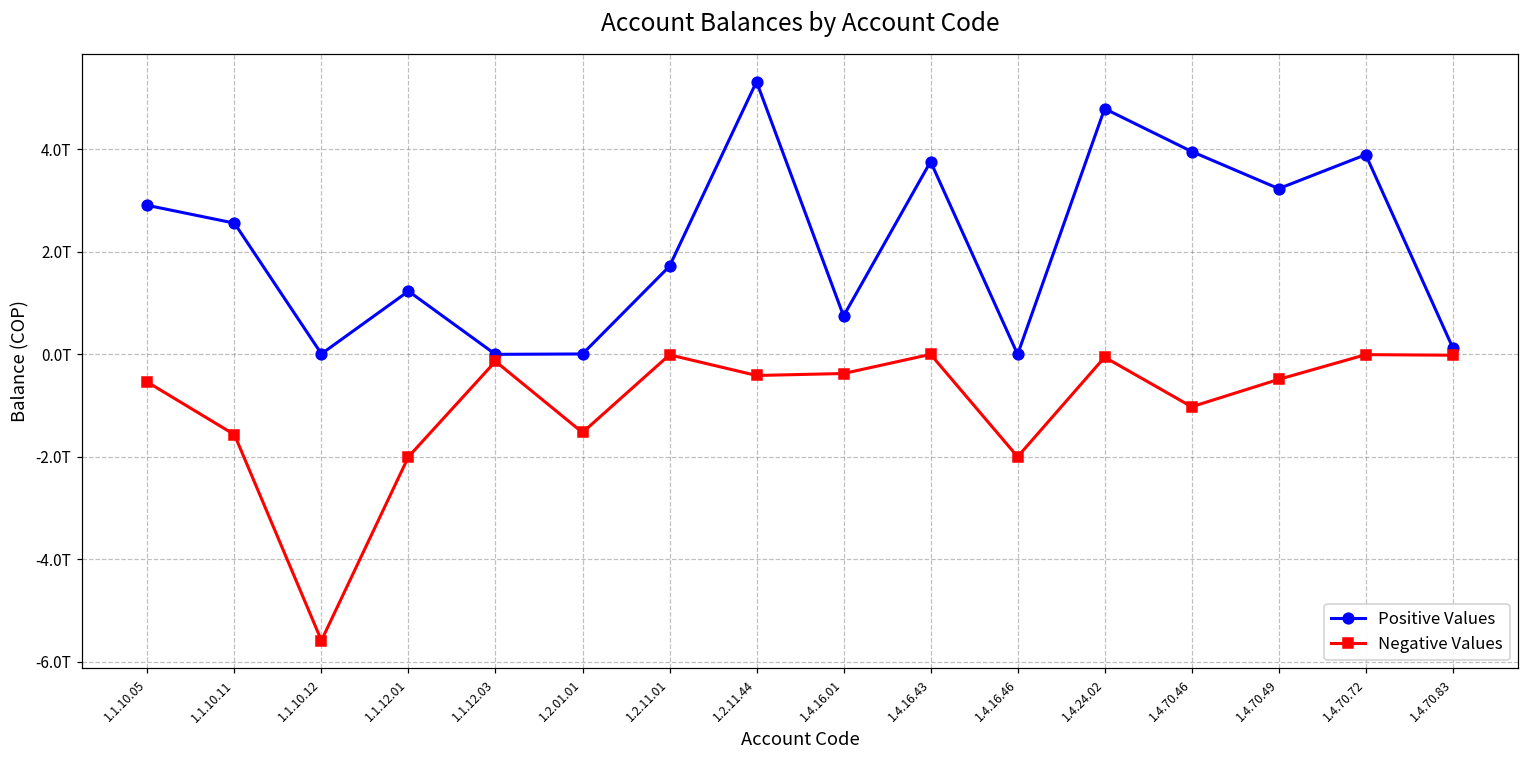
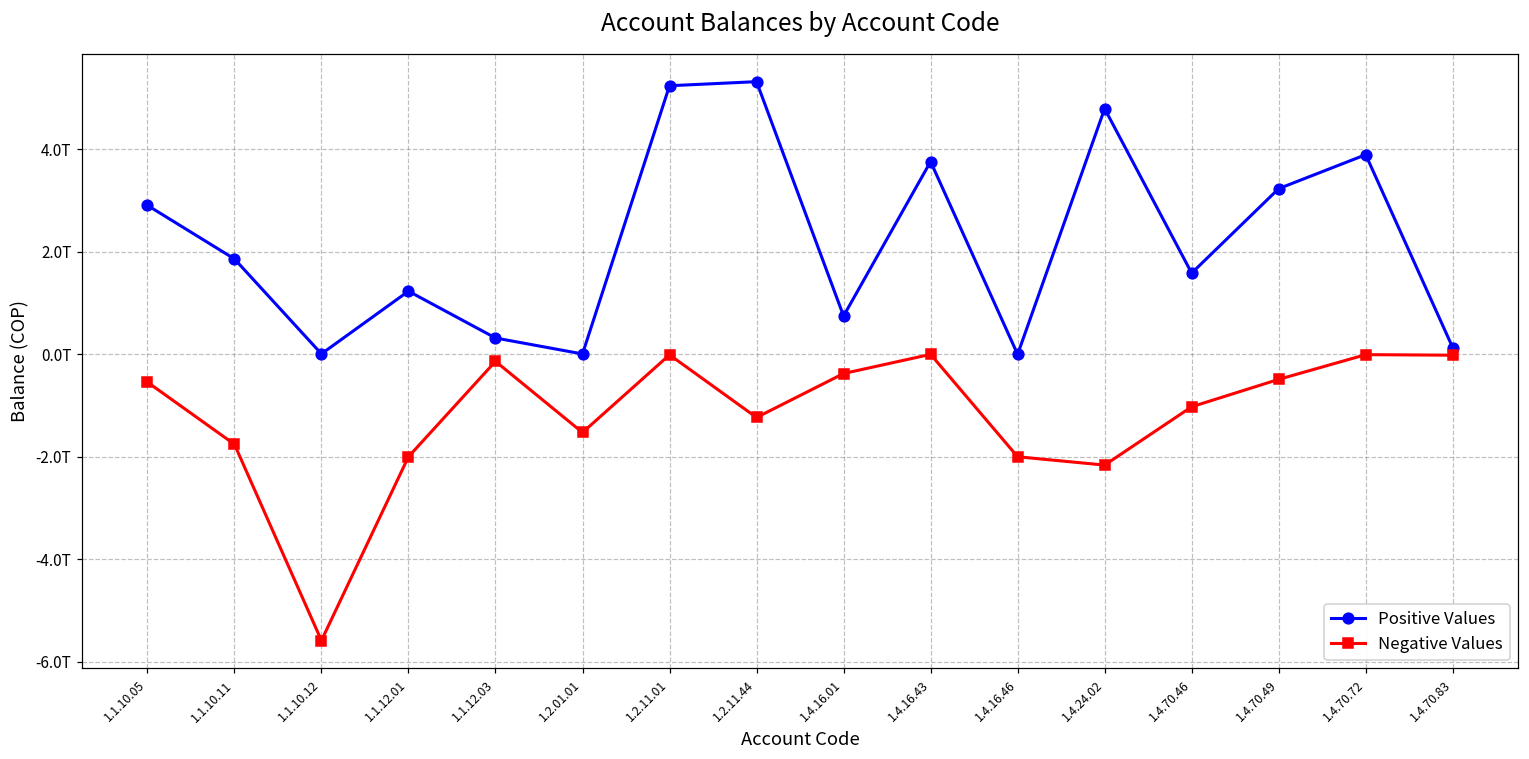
  {
    "Positive Values": {
      "1.1.10.05": "2.9T",
-     "1.1.10.11": "2.6T",
+     "1.1.10.11": "1.9T",
      "1.1.10.12": "0.0T",
      "1.1.12.01": "1.2T",
-     "1.1.12.03": "0.0T",
+     "1.1.12.03": "0.3T",
      "1.2.01.01": "0.0T",
-     "1.2.11.01": "1.7T",
+     "1.2.11.01": "5.2T",
      "1.2.11.44": "5.3T",
      "1.4.16.01": "0.7T",
      "1.4.16.43": "3.8T",
      "1.4.16.46": "0.0T",
      "1.4.24.02": "4.8T",
-     "1.4.70.46": "4.0T",
+     "1.4.70.46": "1.6T",
      "1.4.70.49": "3.2T",
      "1.4.70.72": "3.9T",
      "1.4.70.83": "0.1T"
    },
    "Negative Values": {
      "1.1.10.05": "-0.5T",
-     "1.1.10.11": "-1.6T",
+     "1.1.10.11": "-1.8T",
      "1.1.10.12": "-5.6T",
      "1.1.12.01": "-2.0T",
      "1.1.12.03": "-0.1T",
      "1.2.01.01": "-1.5T",
      "1.2.11.01": "0.0T",
-     "1.2.11.44": "-0.4T",
+     "1.2.11.44": "-1.2T",
      "1.4.16.01": "-0.4T",
      "1.4.16.43": "0.0T",
      "1.4.16.46": "-2.0T",
-     "1.4.24.02": "-0.1T",
+     "1.4.24.02": "-2.2T",
      "1.4.70.46": "-1.0T",
      "1.4.70.49": "-0.5T",
      "1.4.70.72": "0.0T",
      "1.4.70.83": "0.0T"
    }
  }
